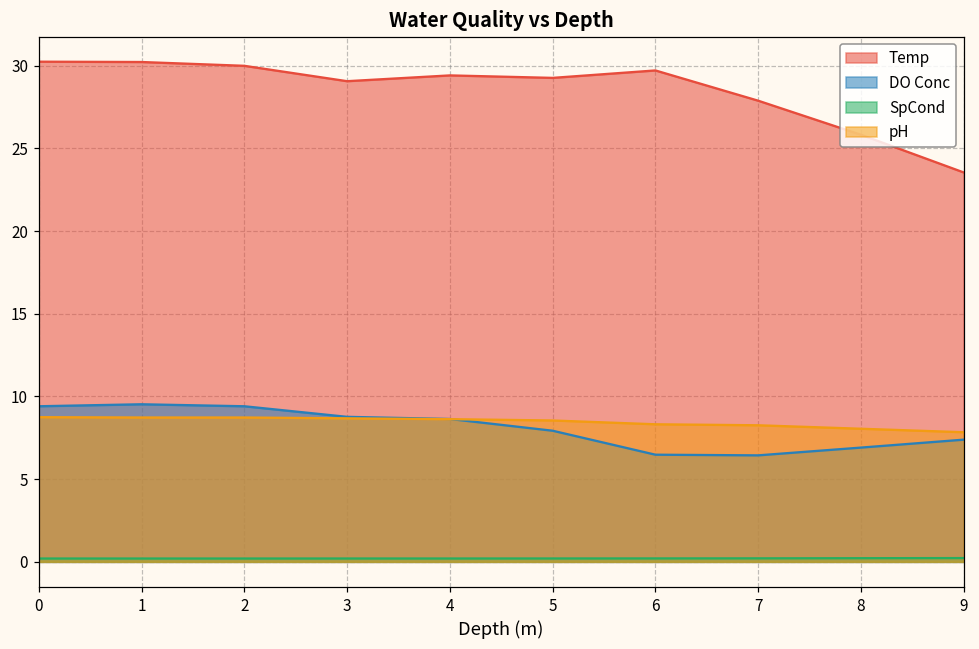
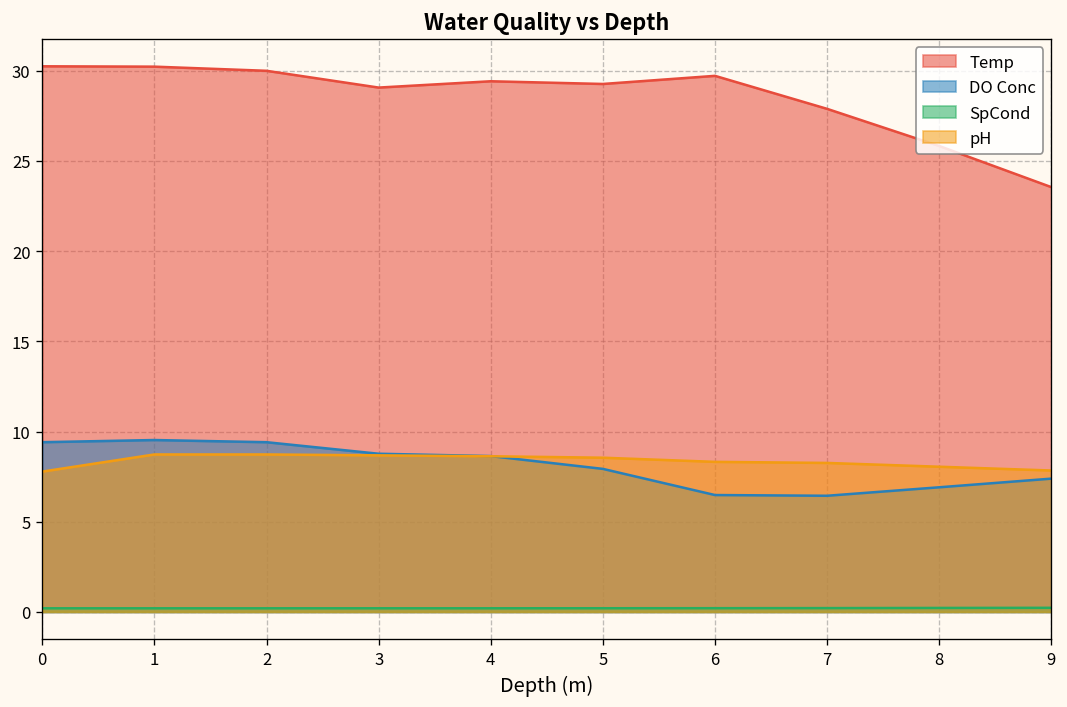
  {
    "Temp": {
      "0": 30.3,
      "1": 30.2,
      "2": 30.0,
      "3": 29.1,
      "4": 29.4,
      "5": 29.3,
      "6": 29.7,
      "7": 27.9,
      "9": 23.6
    },
    "DO Conc": {
      "0": 9.4,
      "1": 9.5,
      "2": 9.4,
      "5": 7.9,
      "6": 6.5,
      "7": 6.4,
      "8": 6.9,
      "9": 7.4
    },
    "SpCond": {
      "0": 0.2,
      "1": 0.2,
      "2": 0.2,
      "3": 0.2,
      "4": 0.2,
      "5": 0.2,
      "6": 0.2,
      "7": 0.2,
      "8": 0.2,
      "9": 0.2
    },
    "pH": {
-     "0": 8.8,
+     "0": 7.8,
      "1": 8.7,
      "2": 8.7,
      "5": 8.6,
      "6": 8.3,
      "7": 8.3,
      "8": 8.1,
      "9": 7.8
    }
  }
